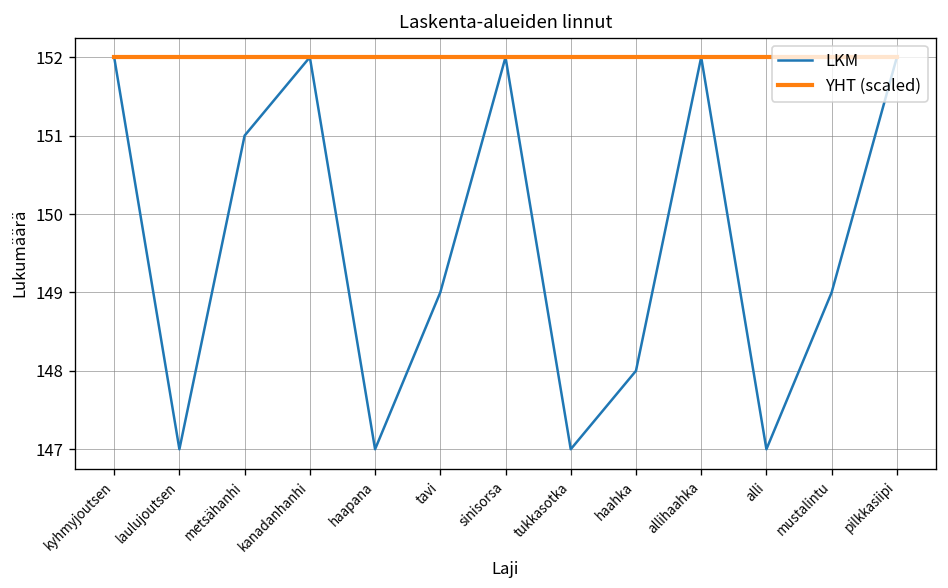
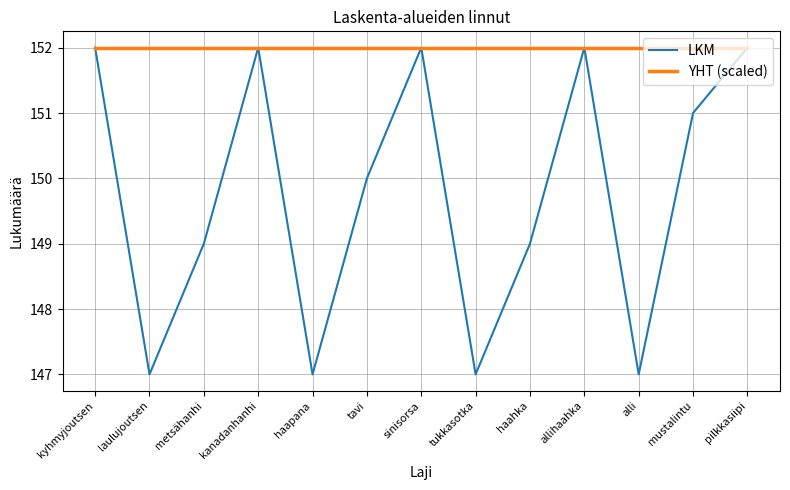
  {
    "LKM": {
      "laulujoutsen": 147,
-     "metsähanhi": 151,
+     "metsähanhi": 149,
      "haapana": 147,
-     "tavi": 149,
+     "tavi": 150,
      "tukkasotka": 147,
-     "haahka": 148,
+     "haahka": 149,
      "alli": 147,
-     "mustalintu": 149
+     "mustalintu": 151
    },
    "YHT (scaled)": {
      "laulujoutsen": 152,
      "metsähanhi": 152,
      "haapana": 152,
      "tavi": 152,
      "tukkasotka": 152,
      "haahka": 152,
      "alli": 152
    }
  }
